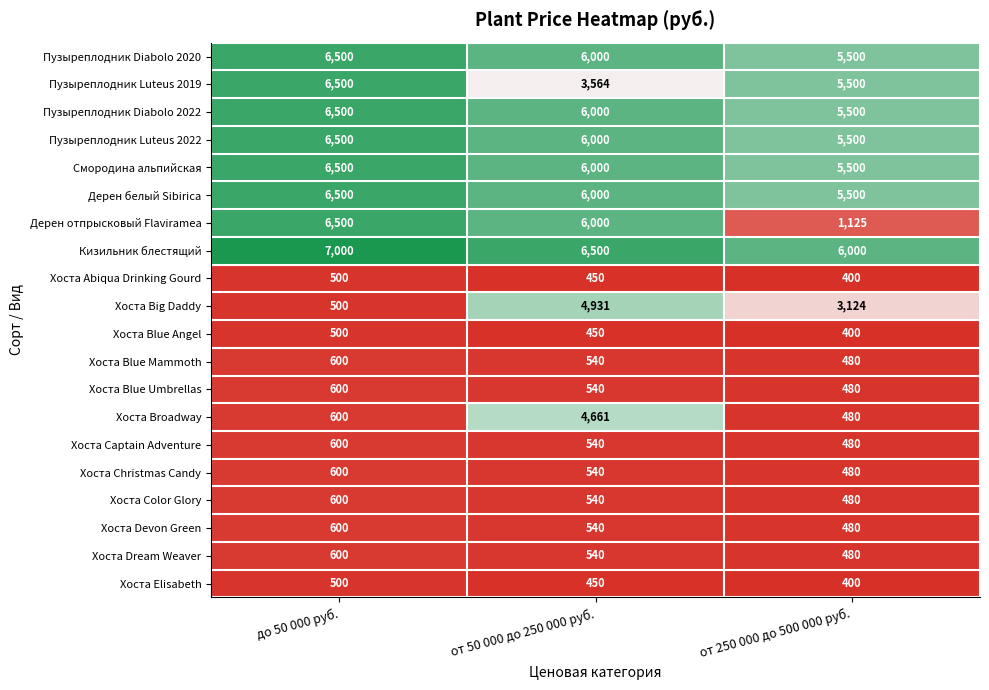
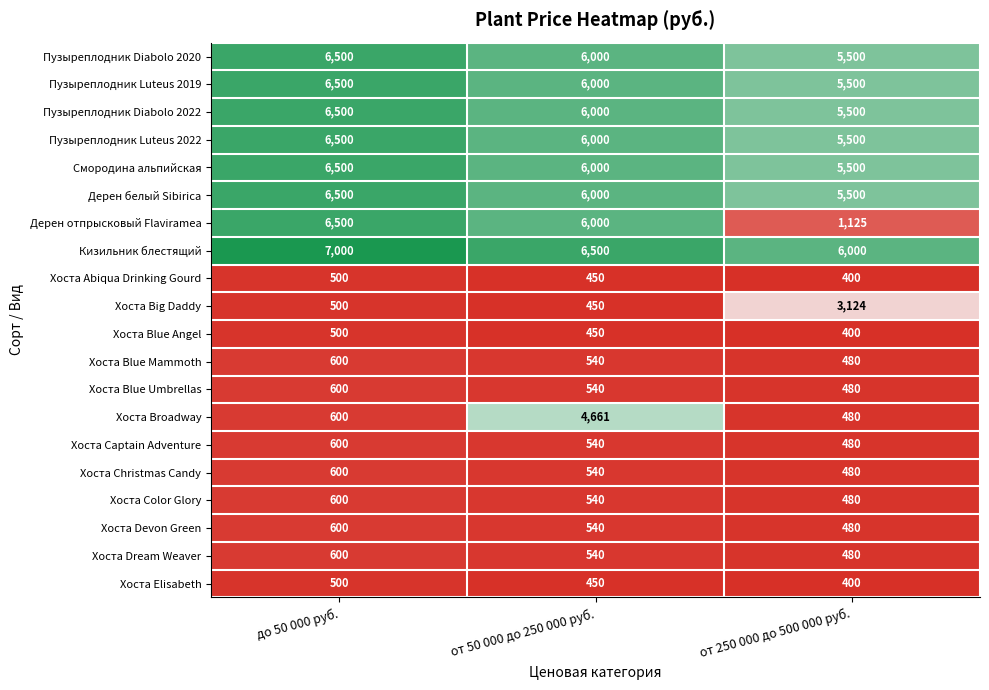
  {
    "Пузыреплодник Diabolo 2020": {
      "до 50 000 руб.": "6,500",
      "от 50 000 до 250 000 руб.": "6,000",
      "от 250 000 до 500 000 руб.": "5,500"
    },
    "Пузыреплодник Luteus 2019": {
      "до 50 000 руб.": "6,500",
-     "от 50 000 до 250 000 руб.": "3,564",
+     "от 50 000 до 250 000 руб.": "6,000",
      "от 250 000 до 500 000 руб.": "5,500"
    },
    "Пузыреплодник Diabolo 2022": {
      "до 50 000 руб.": "6,500",
      "от 50 000 до 250 000 руб.": "6,000",
      "от 250 000 до 500 000 руб.": "5,500"
    },
    "Пузыреплодник Luteus 2022": {
      "до 50 000 руб.": "6,500",
      "от 50 000 до 250 000 руб.": "6,000",
      "от 250 000 до 500 000 руб.": "5,500"
    },
    "Смородина альпийская": {
      "до 50 000 руб.": "6,500",
      "от 50 000 до 250 000 руб.": "6,000",
      "от 250 000 до 500 000 руб.": "5,500"
    },
    "Дерен белый Sibirica": {
      "до 50 000 руб.": "6,500",
      "от 50 000 до 250 000 руб.": "6,000",
      "от 250 000 до 500 000 руб.": "5,500"
    },
    "Дерен отпрысковый Flaviramea": {
      "до 50 000 руб.": "6,500",
      "от 50 000 до 250 000 руб.": "6,000",
      "от 250 000 до 500 000 руб.": "1,125"
    },
    "Кизильник блестящий": {
      "до 50 000 руб.": "7,000",
      "от 50 000 до 250 000 руб.": "6,500",
      "от 250 000 до 500 000 руб.": "6,000"
    },
    "Хоста Abiqua Drinking Gourd": {
      "до 50 000 руб.": "500",
      "от 50 000 до 250 000 руб.": "450",
      "от 250 000 до 500 000 руб.": "400"
    },
    "Хоста Big Daddy": {
      "до 50 000 руб.": "500",
-     "от 50 000 до 250 000 руб.": "4,931",
+     "от 50 000 до 250 000 руб.": "450",
      "от 250 000 до 500 000 руб.": "3,124"
    },
    "Хоста Blue Angel": {
      "до 50 000 руб.": "500",
      "от 50 000 до 250 000 руб.": "450",
      "от 250 000 до 500 000 руб.": "400"
    },
    "Хоста Blue Mammoth": {
      "до 50 000 руб.": "600",
      "от 50 000 до 250 000 руб.": "540",
      "от 250 000 до 500 000 руб.": "480"
    },
    "Хоста Blue Umbrellas": {
      "до 50 000 руб.": "600",
      "от 50 000 до 250 000 руб.": "540",
      "от 250 000 до 500 000 руб.": "480"
    },
    "Хоста Broadway": {
      "до 50 000 руб.": "600",
      "от 50 000 до 250 000 руб.": "4,661",
      "от 250 000 до 500 000 руб.": "480"
    },
    "Хоста Captain Adventure": {
      "до 50 000 руб.": "600",
      "от 50 000 до 250 000 руб.": "540",
      "от 250 000 до 500 000 руб.": "480"
    },
    "Хоста Christmas Candy": {
      "до 50 000 руб.": "600",
      "от 50 000 до 250 000 руб.": "540",
      "от 250 000 до 500 000 руб.": "480"
    },
    "Хоста Color Glory": {
      "до 50 000 руб.": "600",
      "от 50 000 до 250 000 руб.": "540",
      "от 250 000 до 500 000 руб.": "480"
    },
    "Хоста Devon Green": {
      "до 50 000 руб.": "600",
      "от 50 000 до 250 000 руб.": "540",
      "от 250 000 до 500 000 руб.": "480"
    },
    "Хоста Dream Weaver": {
      "до 50 000 руб.": "600",
      "от 50 000 до 250 000 руб.": "540",
      "от 250 000 до 500 000 руб.": "480"
    },
    "Хоста Elisabeth": {
      "до 50 000 руб.": "500",
      "от 50 000 до 250 000 руб.": "450",
      "от 250 000 до 500 000 руб.": "400"
    }
  }
